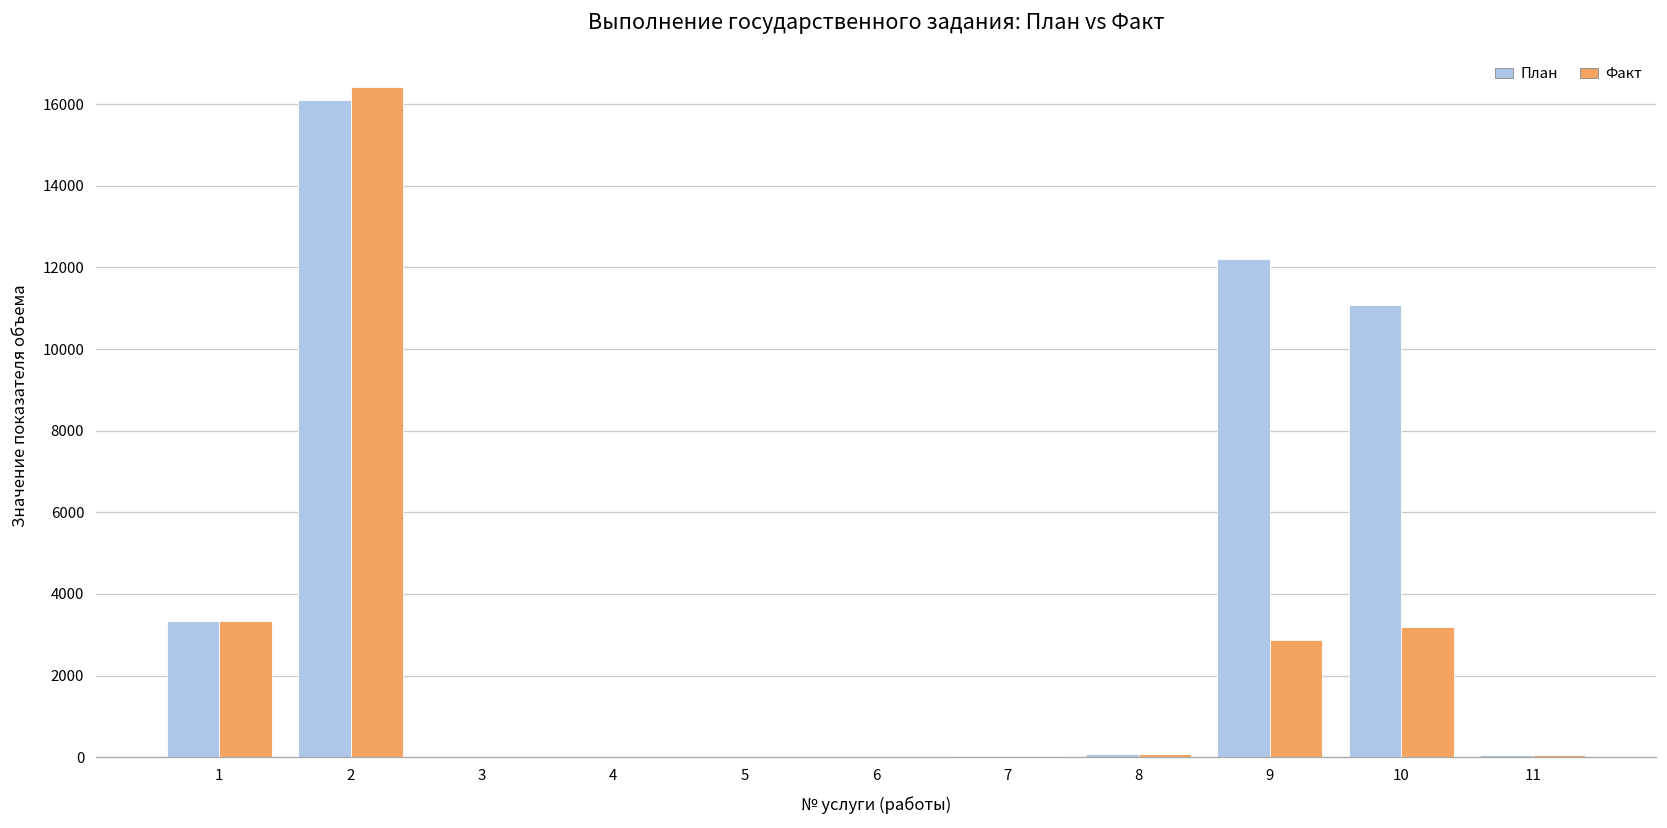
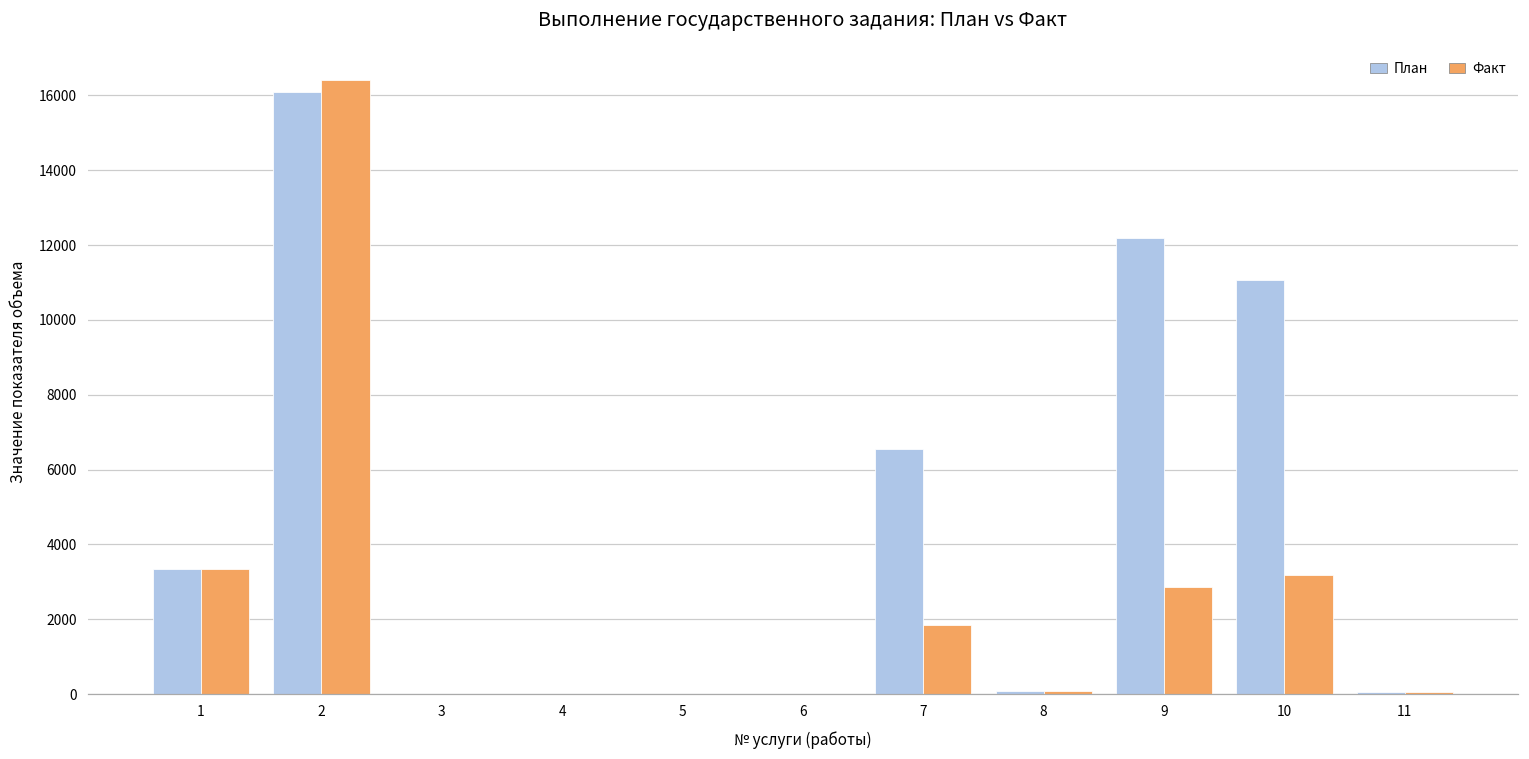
  {
    "План": {
      "1": 3300,
      "2": 16100,
-     "7": 0,
+     "7": 6600,
      "8": 100,
      "9": 12200,
      "10": 11100
    },
    "Факт": {
      "1": 3300,
      "2": 16400,
-     "7": 0,
+     "7": 1800,
      "8": 100,
      "9": 2900,
      "10": 3200
    }
  }
